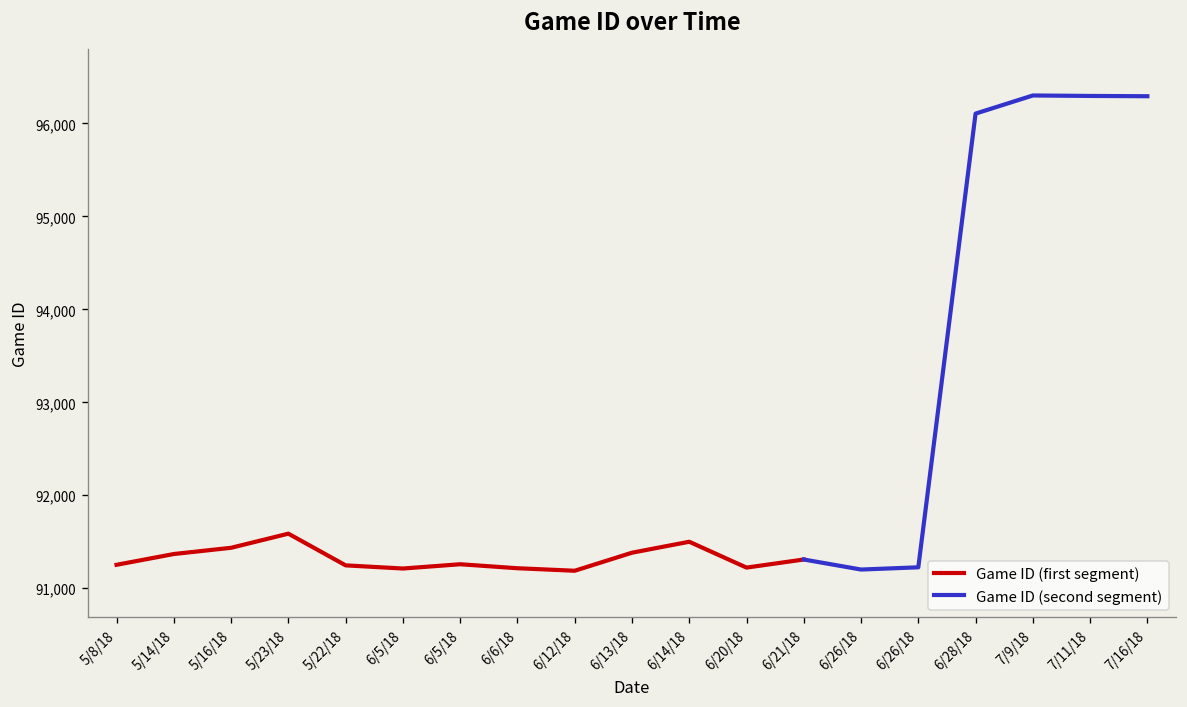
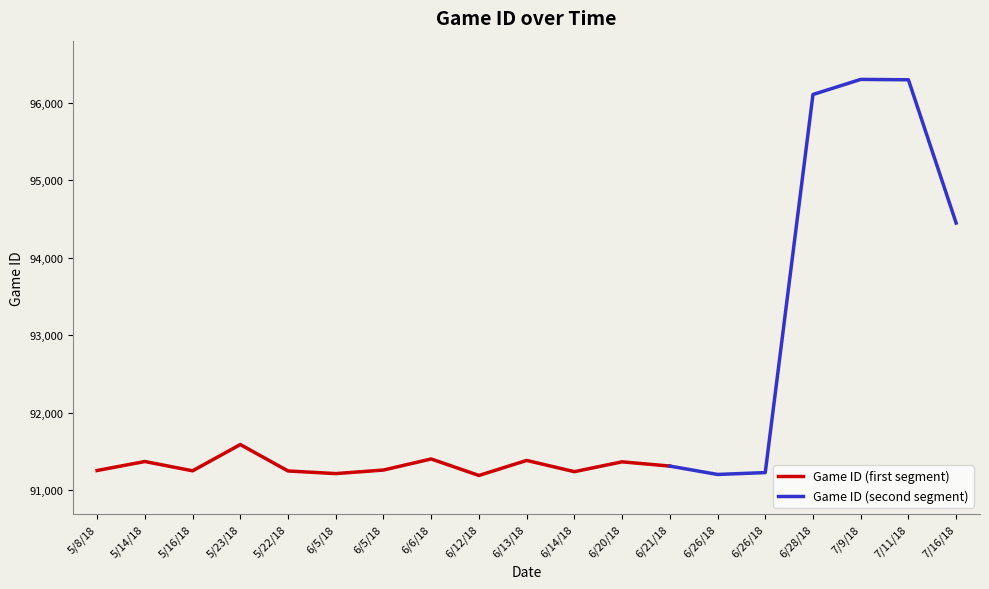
  {
    "Game ID (first segment)": {
      "5/8/18": "91,300",
      "5/14/18": "91,400",
-     "5/16/18": "91,400",
+     "5/16/18": "91,200",
      "5/23/18": "91,600",
      "5/22/18": "91,200",
-     "6/6/18": "91,200",
+     "6/6/18": "91,400",
      "6/12/18": "91,200",
      "6/13/18": "91,400",
-     "6/14/18": "91,500",
-     "6/20/18": "91,200"
+     "6/14/18": "91,200",
+     "6/20/18": "91,400"
    },
    "Game ID (second segment)": {
      "6/28/18": "96,100",
      "7/9/18": "96,300",
      "7/11/18": "96,300",
-     "7/16/18": "96,300"
+     "7/16/18": "94,400"
    }
  }
